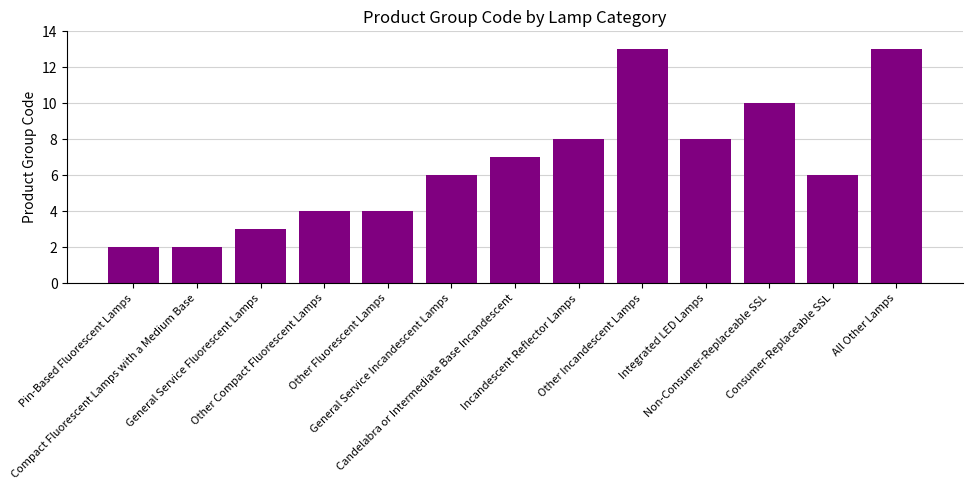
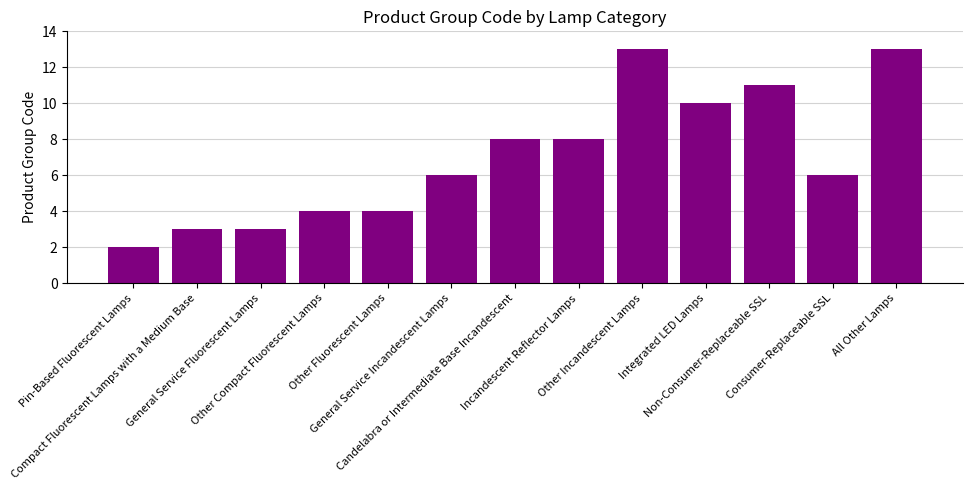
  {
    "Pin-Based Fluorescent Lamps": 2,
-   "Compact Fluorescent Lamps with a Medium Base": 2,
+   "Compact Fluorescent Lamps with a Medium Base": 3,
    "General Service Fluorescent Lamps": 3,
    "Other Compact Fluorescent Lamps": 4,
    "Other Fluorescent Lamps": 4,
    "General Service Incandescent Lamps": 6,
-   "Candelabra or Intermediate Base Incandescent": 7,
+   "Candelabra or Intermediate Base Incandescent": 8,
    "Incandescent Reflector Lamps": 8,
    "Other Incandescent Lamps": 13,
-   "Integrated LED Lamps": 8,
-   "Non-Consumer-Replaceable SSL": 10,
+   "Integrated LED Lamps": 10,
+   "Non-Consumer-Replaceable SSL": 11,
    "Consumer-Replaceable SSL": 6,
    "All Other Lamps": 13
  }
